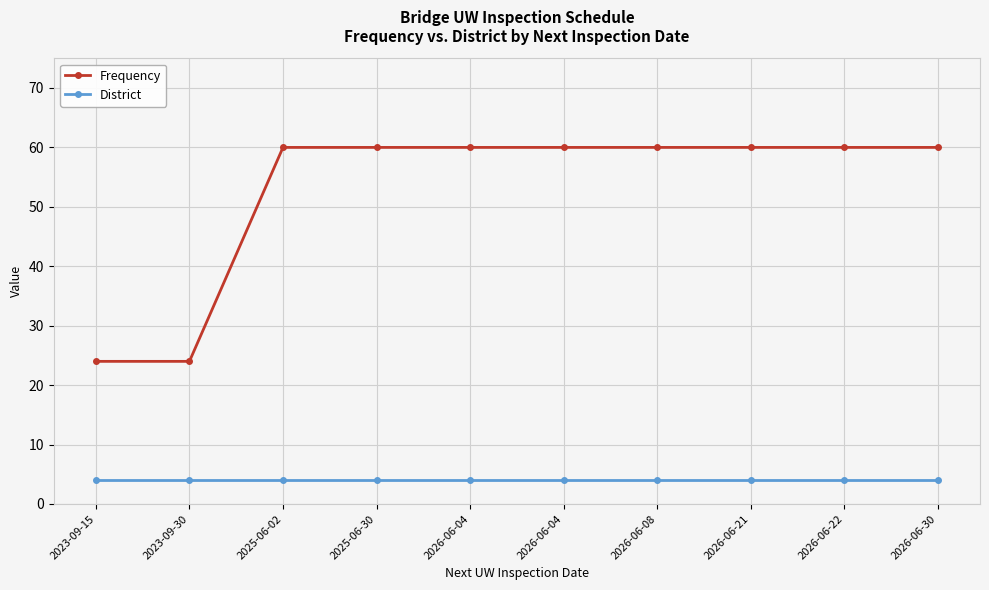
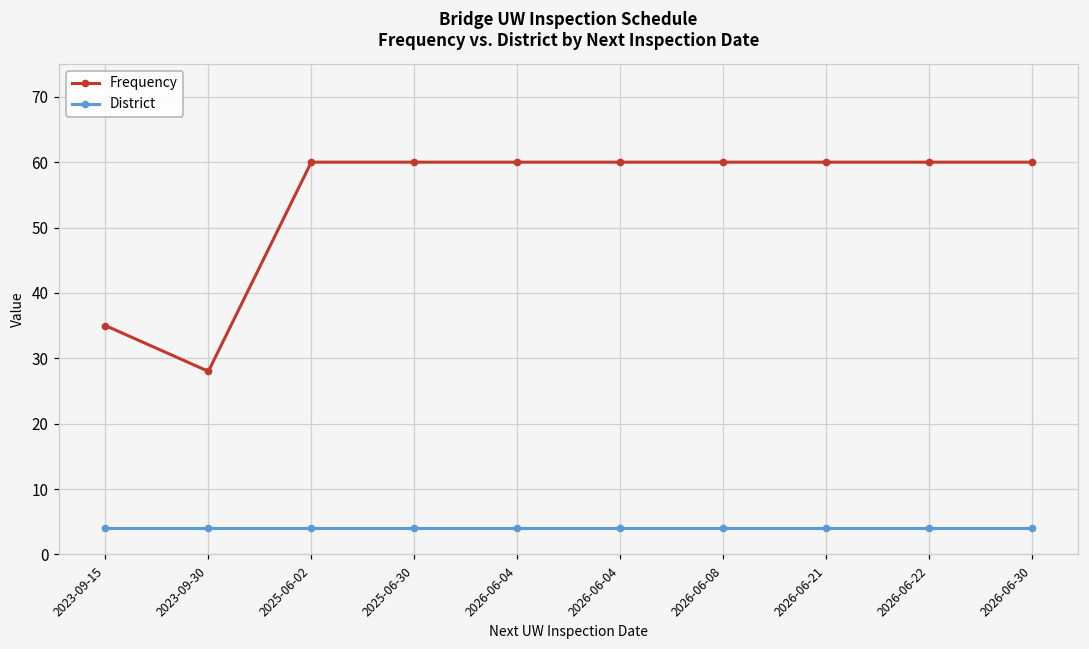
  {
    "Frequency": {
-     "2023-09-15": 24,
-     "2023-09-30": 24,
+     "2023-09-15": 35,
+     "2023-09-30": 28,
      "2025-06-02": 60,
      "2025-06-30": 60,
      "2026-06-08": 60,
      "2026-06-21": 60,
      "2026-06-22": 60,
      "2026-06-30": 60
    },
    "District": {
      "2023-09-15": 4,
      "2023-09-30": 4,
      "2025-06-02": 4,
      "2025-06-30": 4,
      "2026-06-08": 4,
      "2026-06-21": 4,
      "2026-06-22": 4,
      "2026-06-30": 4
    }
  }
